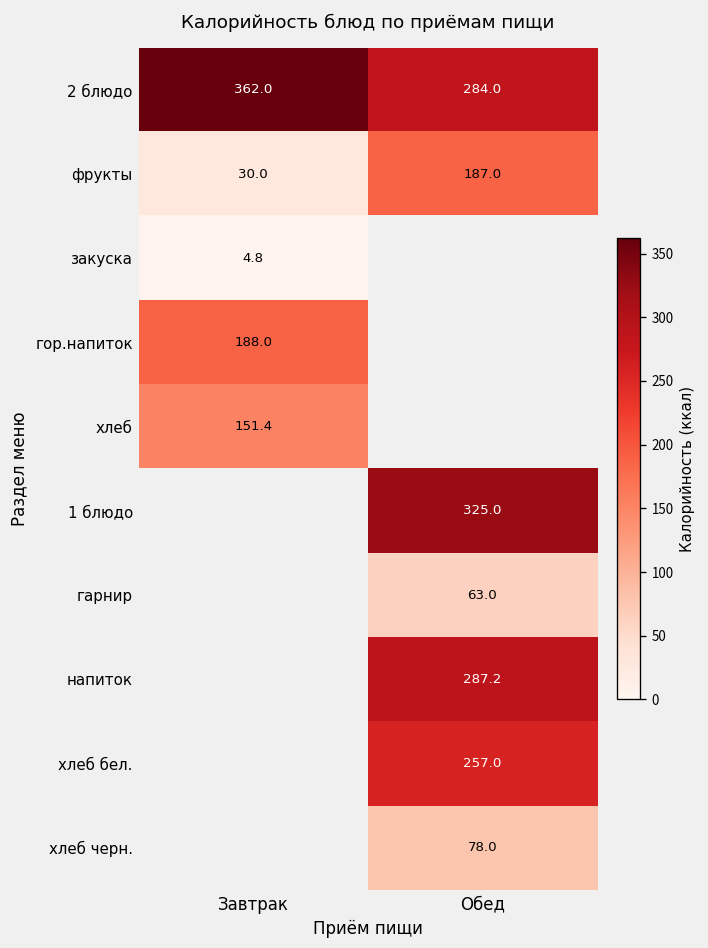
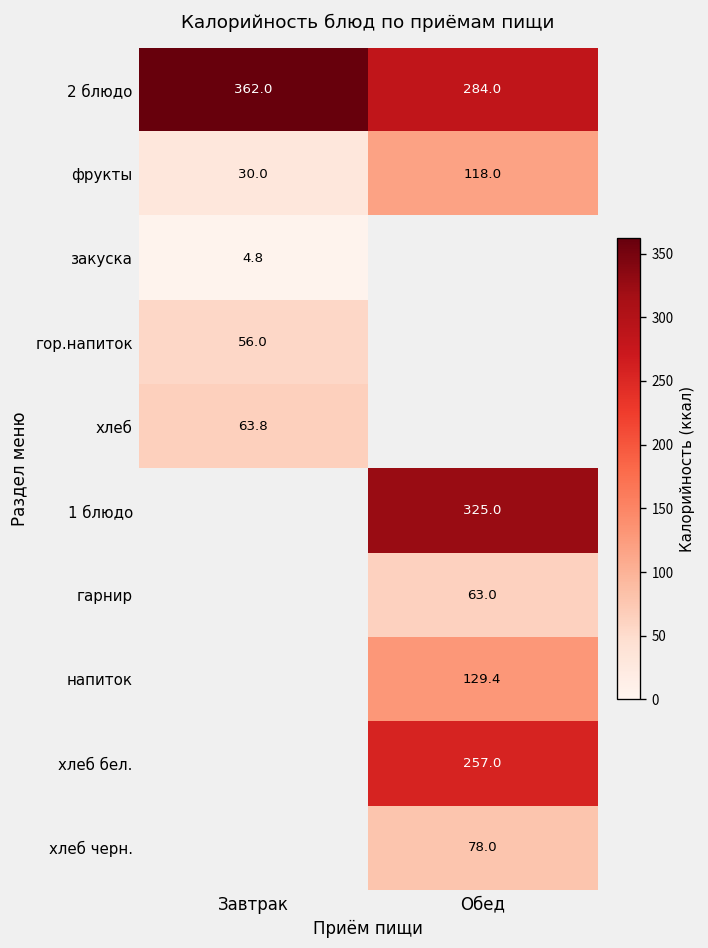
  {
    "2 блюдо": {
      "Завтрак": 362.0,
      "Обед": 284.0
    },
    "фрукты": {
      "Завтрак": 30.0,
-     "Обед": 187.0
+     "Обед": 118.0
    },
    "закуска": {
      "Завтрак": 4.8
    },
    "гор.напиток": {
-     "Завтрак": 188.0
+     "Завтрак": 56.0
    },
    "хлеб": {
-     "Завтрак": 151.4
+     "Завтрак": 63.8
    },
    "1 блюдо": {
      "Обед": 325.0
    },
    "гарнир": {
      "Обед": 63.0
    },
    "напиток": {
-     "Обед": 287.2
+     "Обед": 129.4
    },
    "хлеб бел.": {
      "Обед": 257.0
    },
    "хлеб черн.": {
      "Обед": 78.0
    }
  }
